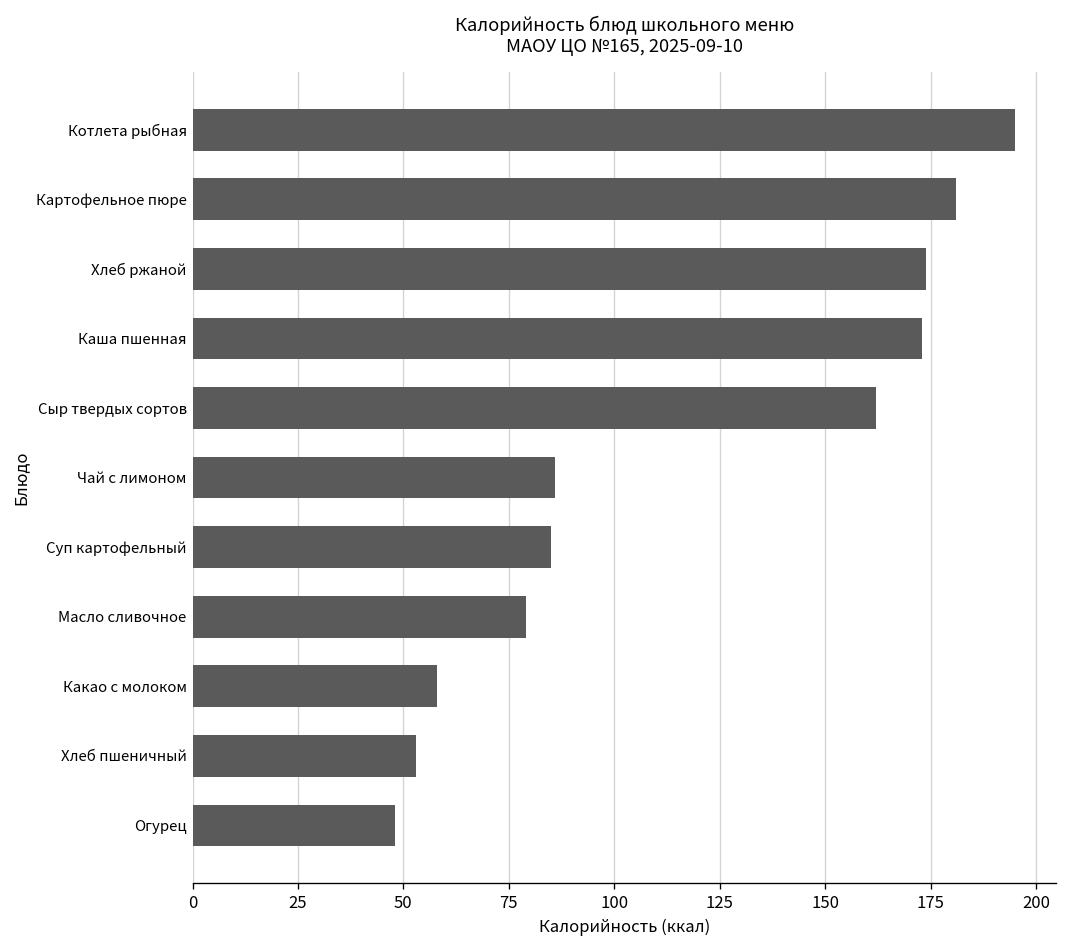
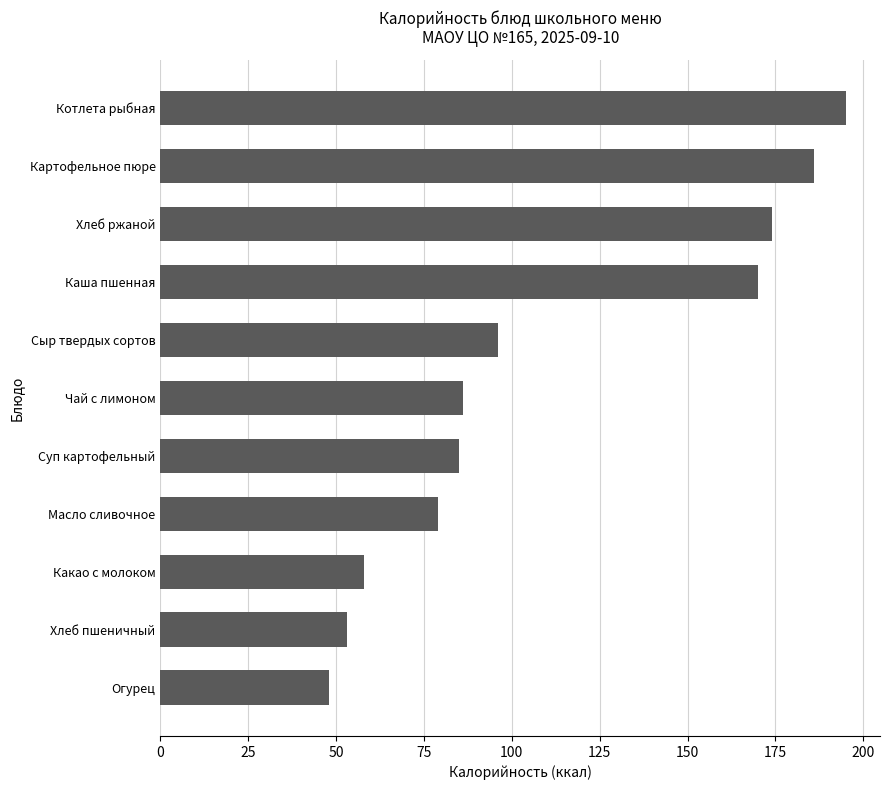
  {
    "Котлета рыбная": 195,
-   "Картофельное пюре": 181,
+   "Картофельное пюре": 186,
    "Хлеб ржаной": 174,
-   "Каша пшенная": 173,
-   "Сыр твердых сортов": 162,
+   "Каша пшенная": 170,
+   "Сыр твердых сортов": 96,
    "Чай с лимоном": 86,
    "Суп картофельный": 85,
    "Масло сливочное": 79,
    "Какао с молоком": 58,
    "Хлеб пшеничный": 53,
    "Огурец": 48
  }
